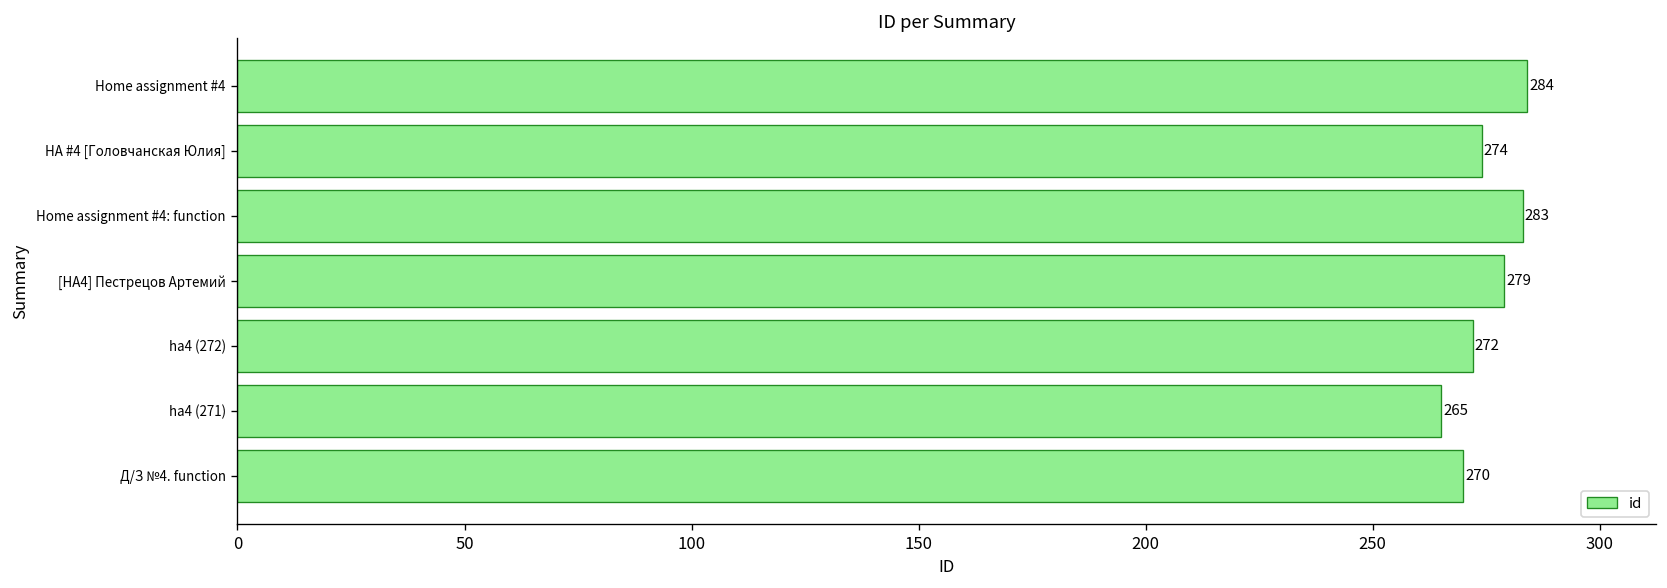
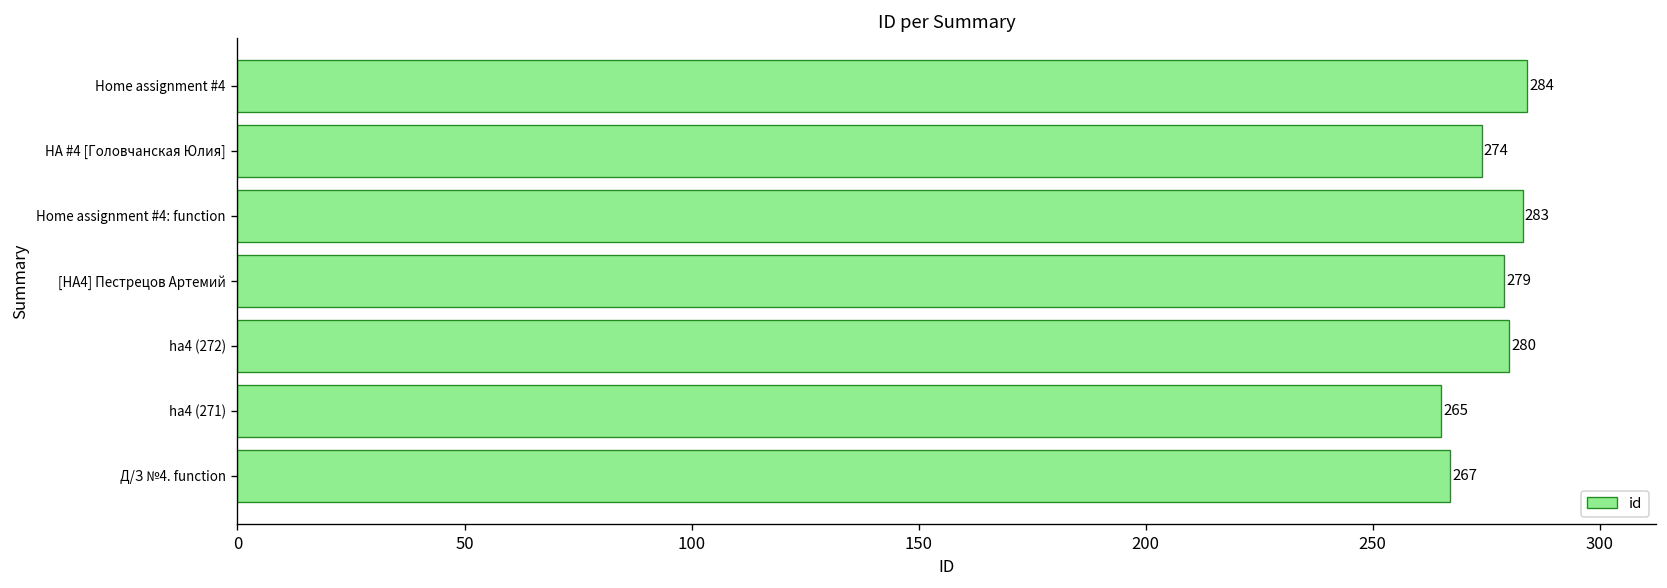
  {
    "Home assignment #4": 284,
    "HA #4 [Головчанская Юлия]": 274,
    "Home assignment #4: function": 283,
    "[HA4] Пестрецов Артемий": 279,
-   "ha4 (272)": 272,
+   "ha4 (272)": 280,
    "ha4 (271)": 265,
-   "Д/З №4. function": 270
+   "Д/З №4. function": 267
  }
